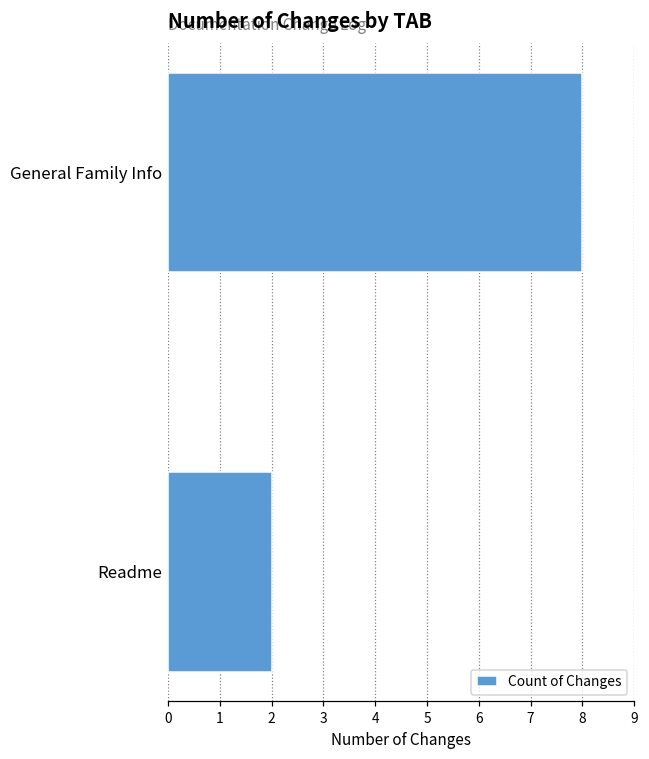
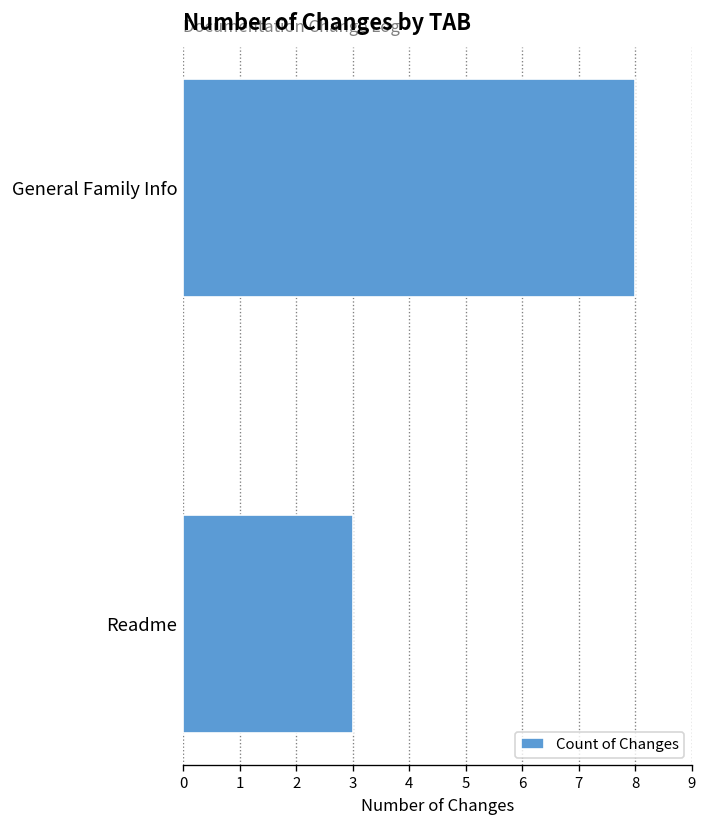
  {
    "General Family Info": 8,
-   "Readme": 2
+   "Readme": 3
  }
